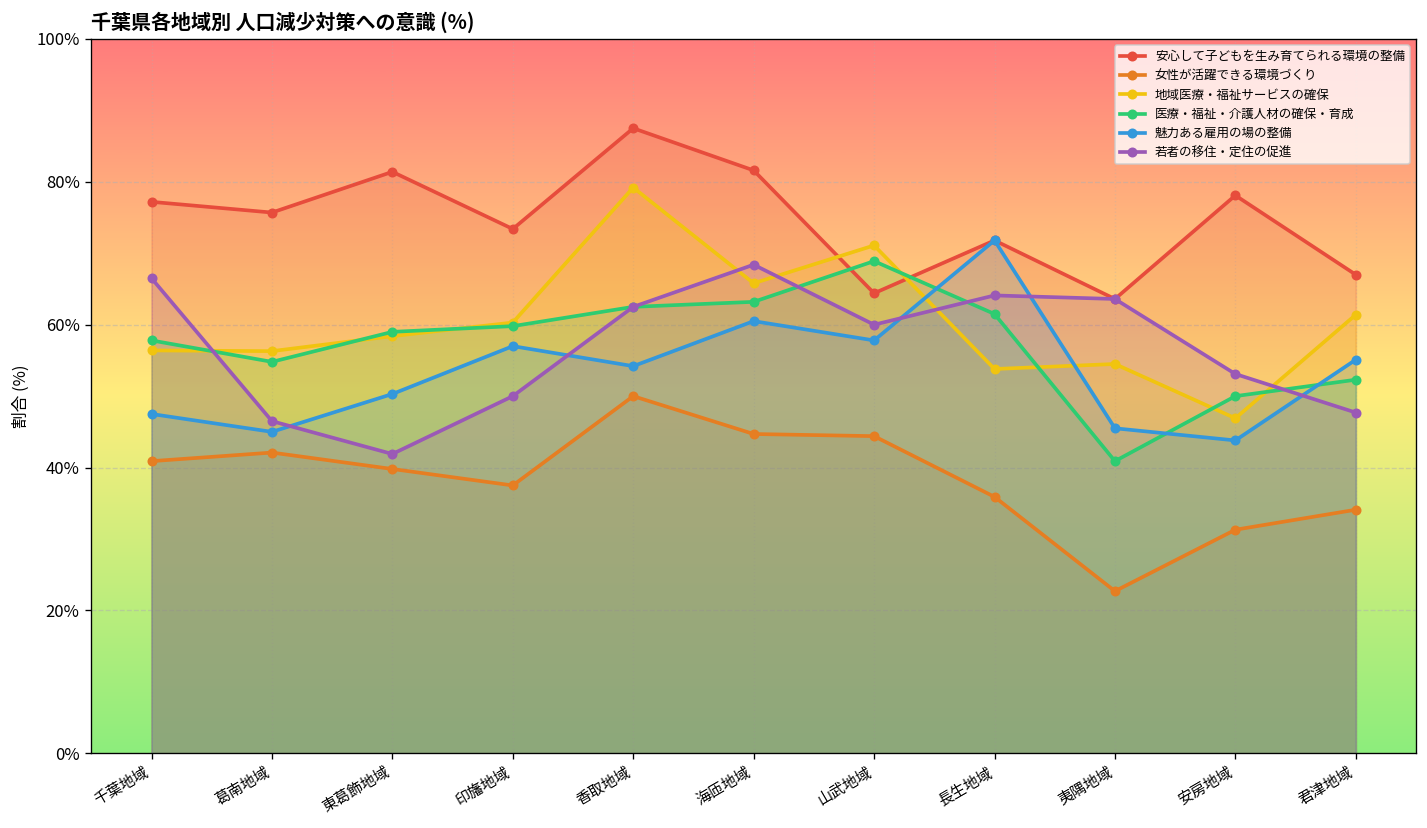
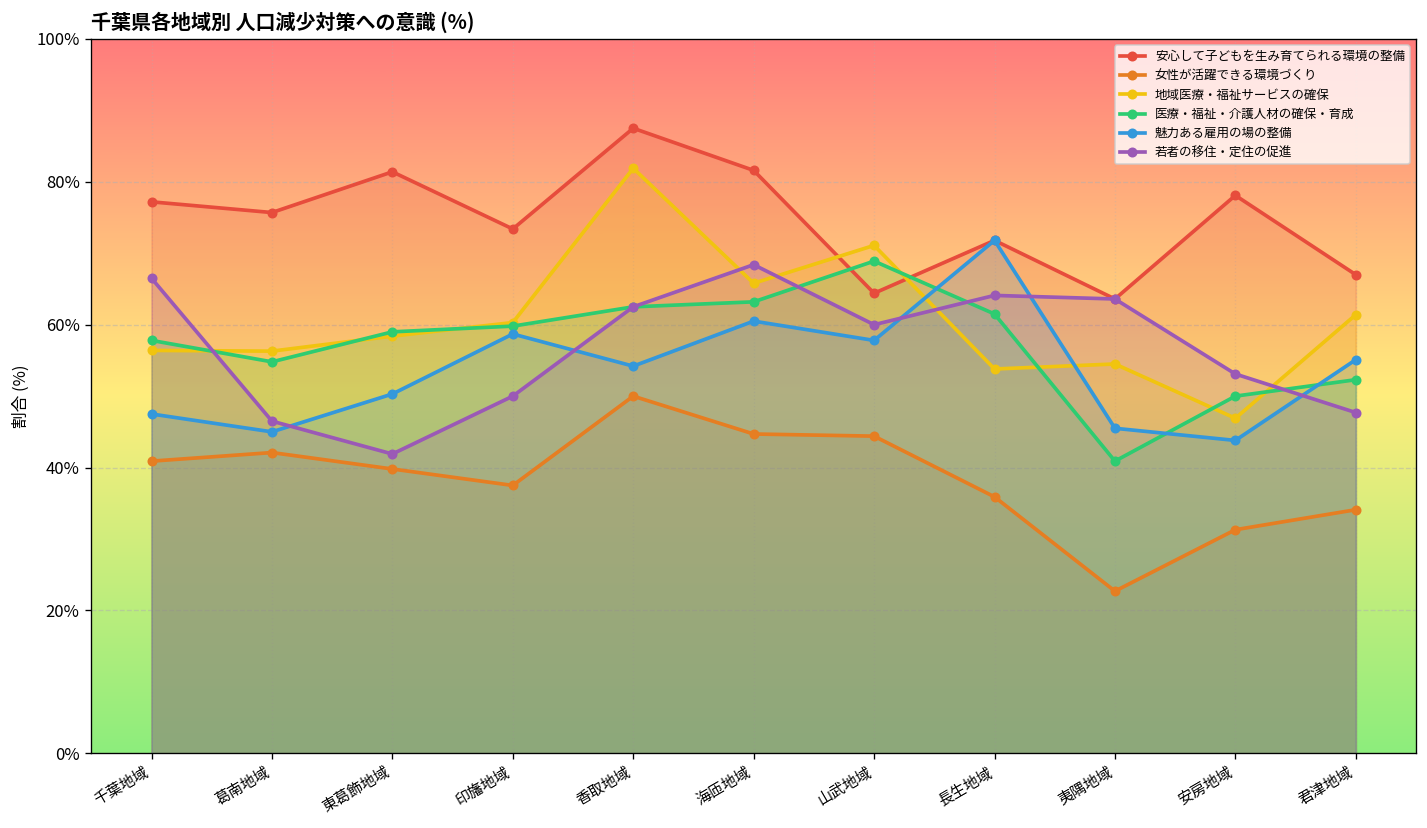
  {
    "地域医療・福祉サービスの確保": {
      "千葉地域": "56%",
      "葛南地域": "56%",
      "東葛飾地域": "58%",
      "印旛地域": "60%",
-     "香取地域": "79%",
+     "香取地域": "82%",
      "海匝地域": "66%",
      "山武地域": "71%",
      "長生地域": "54%",
      "夷隅地域": "55%",
      "安房地域": "47%",
      "君津地域": "61%"
    },
    "医療・福祉・介護人材の確保・育成": {
      "千葉地域": "58%",
      "葛南地域": "55%",
      "東葛飾地域": "59%",
      "印旛地域": "60%",
      "海匝地域": "63%",
      "山武地域": "69%",
      "長生地域": "62%",
      "夷隅地域": "41%",
      "安房地域": "50%",
      "君津地域": "52%"
    },
    "魅力ある雇用の場の整備": {
      "千葉地域": "48%",
      "葛南地域": "45%",
      "東葛飾地域": "50%",
-     "印旛地域": "57%",
+     "印旛地域": "59%",
      "香取地域": "54%",
      "海匝地域": "61%",
      "山武地域": "58%",
      "夷隅地域": "46%",
      "安房地域": "44%",
      "君津地域": "55%"
    },
    "若者の移住・定住の促進": {
      "千葉地域": "67%",
      "葛南地域": "47%",
      "東葛飾地域": "42%",
      "印旛地域": "50%",
      "海匝地域": "68%",
      "山武地域": "60%",
      "長生地域": "64%",
      "安房地域": "53%",
      "君津地域": "48%"
    }
  }
